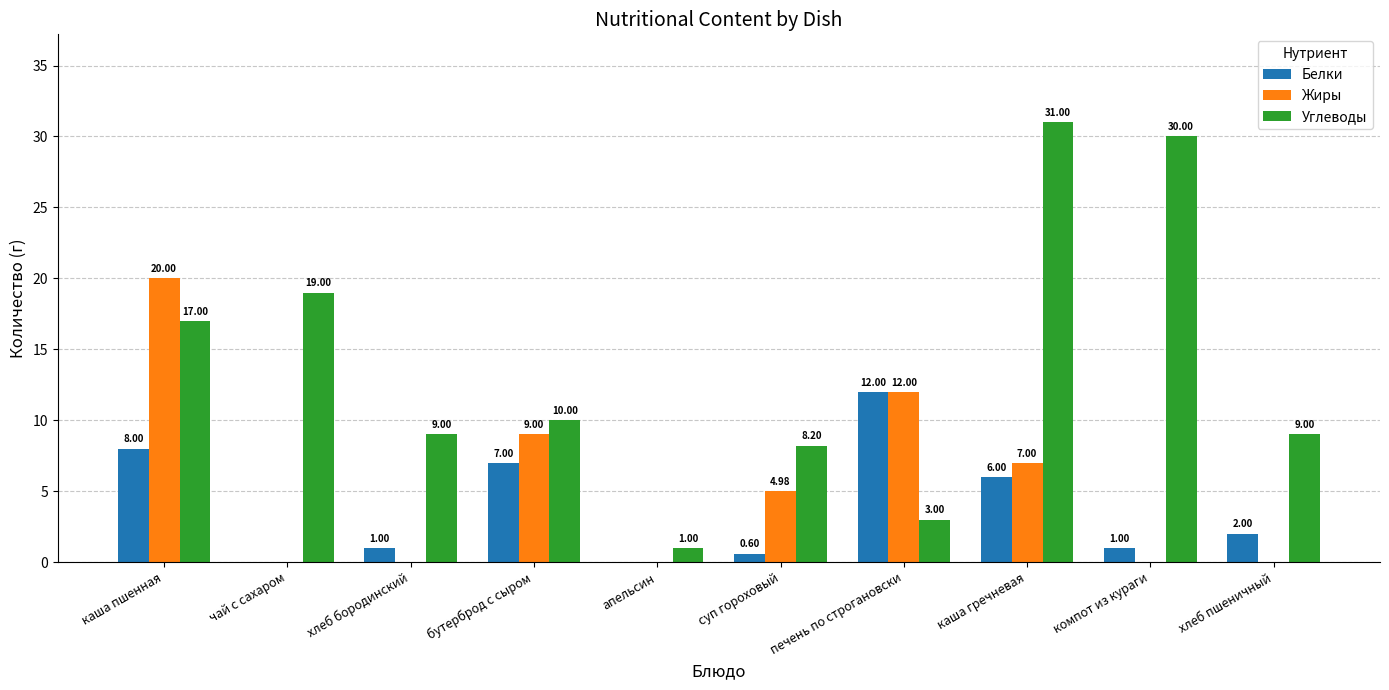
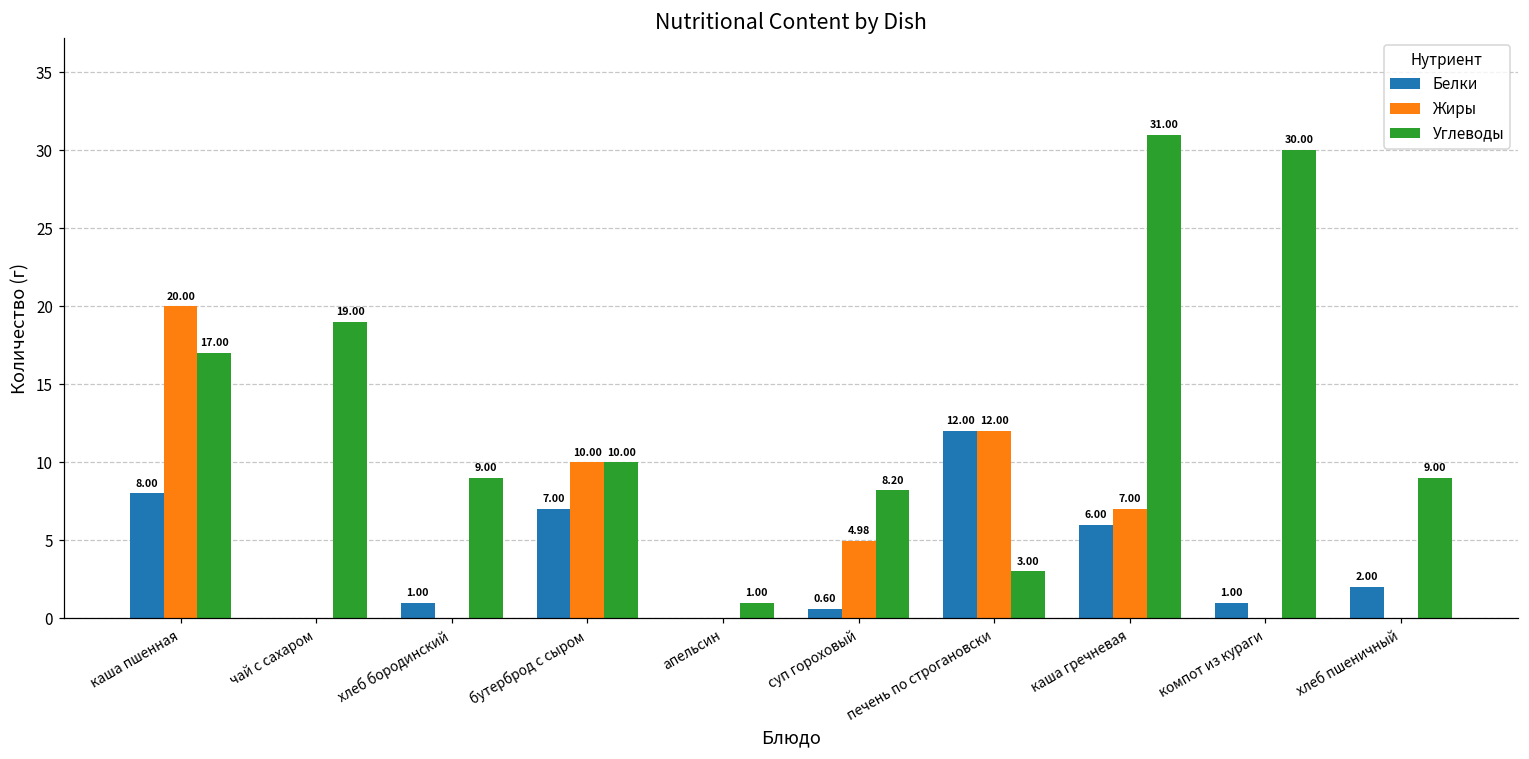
  {
    "Белки": {
      "каша пшенная": 8.00,
      "хлеб бородинский": 1.00,
      "бутерброд с сыром": 7.00,
      "суп гороховый": 0.60,
      "печень по строгановски": 12.00,
      "каша гречневая": 6.00,
      "компот из кураги": 1.00,
      "хлеб пшеничный": 2.00
    },
    "Жиры": {
      "каша пшенная": 20.00,
-     "бутерброд с сыром": 9.00,
+     "бутерброд с сыром": 10.00,
      "суп гороховый": 4.98,
      "печень по строгановски": 12.00,
      "каша гречневая": 7.00
    },
    "Углеводы": {
      "каша пшенная": 17.00,
      "чай с сахаром": 19.00,
      "хлеб бородинский": 9.00,
      "бутерброд с сыром": 10.00,
      "апельсин": 1.00,
      "суп гороховый": 8.20,
      "печень по строгановски": 3.00,
      "каша гречневая": 31.00,
      "компот из кураги": 30.00,
      "хлеб пшеничный": 9.00
    }
  }
